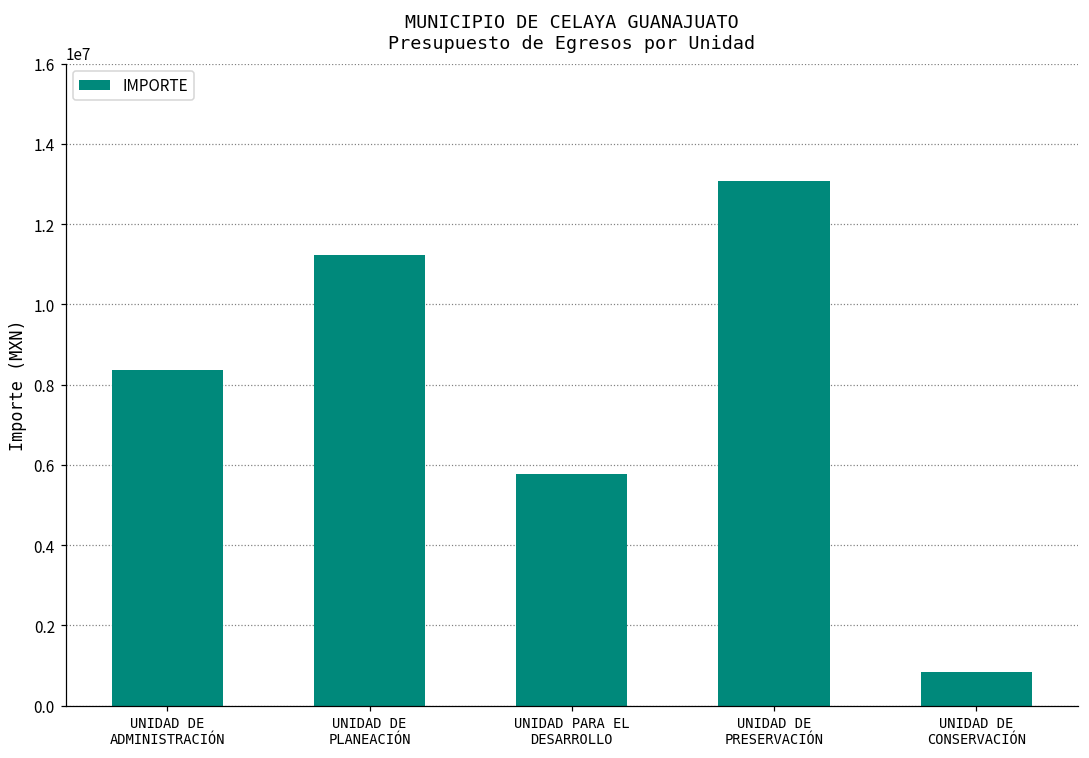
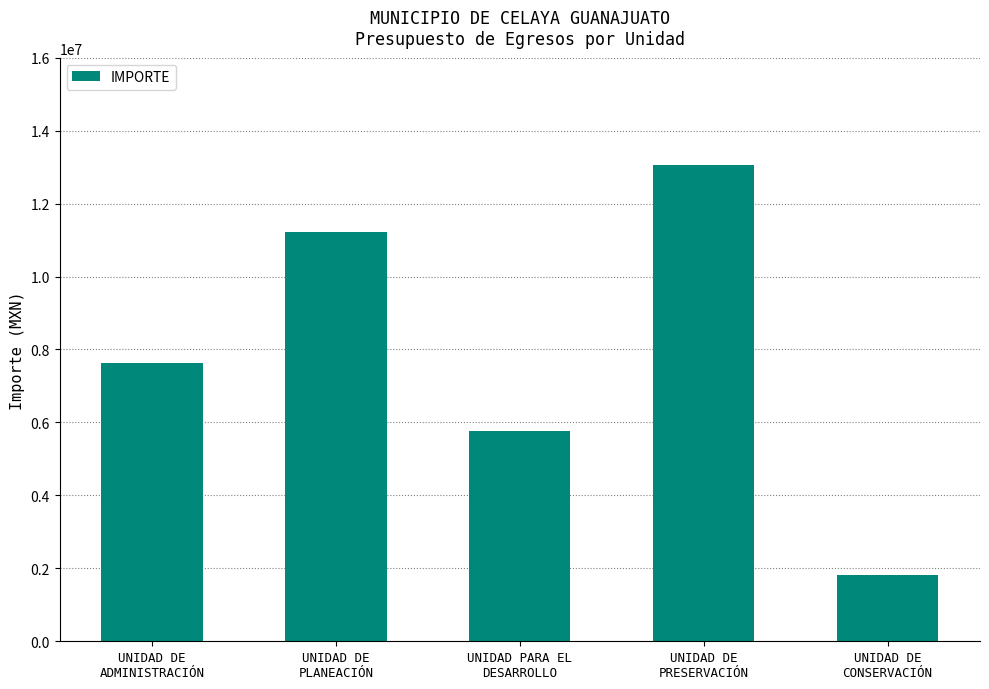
  {
-   "UNIDAD DE ADMINISTRACIÓN": 8400000,
+   "UNIDAD DE ADMINISTRACIÓN": 7600000,
    "UNIDAD DE PLANEACIÓN": 11200000,
    "UNIDAD PARA EL DESARROLLO": 5800000,
    "UNIDAD DE PRESERVACIÓN": 13100000,
-   "UNIDAD DE CONSERVACIÓN": 800000
+   "UNIDAD DE CONSERVACIÓN": 1800000
  }
